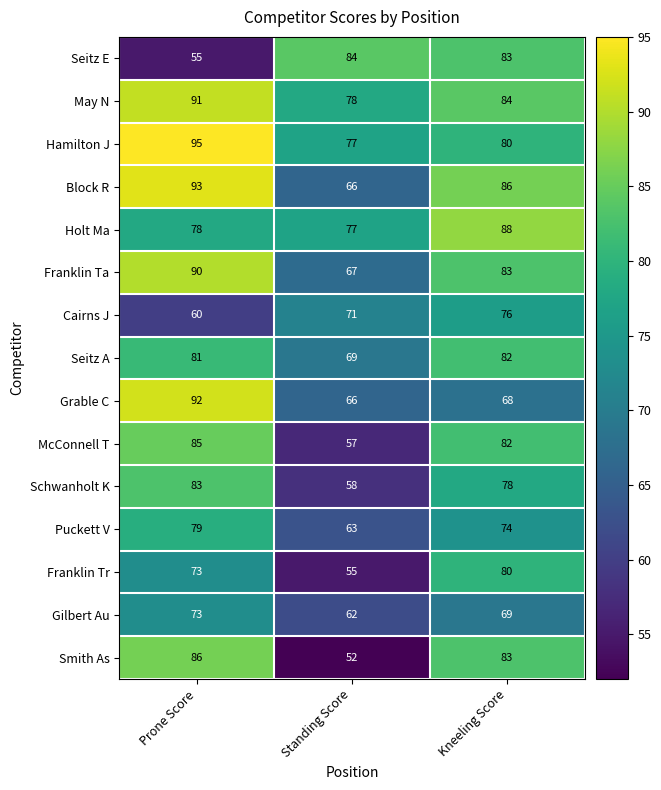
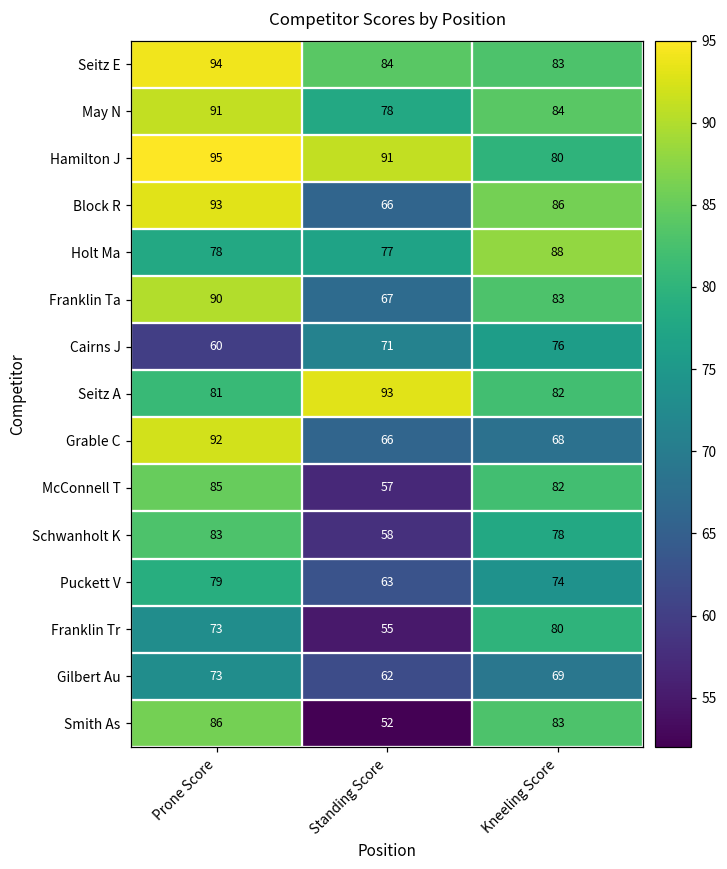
  {
    "Seitz E": {
-     "Prone Score": 55,
+     "Prone Score": 94,
      "Standing Score": 84,
      "Kneeling Score": 83
    },
    "May N": {
      "Prone Score": 91,
      "Standing Score": 78,
      "Kneeling Score": 84
    },
    "Hamilton J": {
      "Prone Score": 95,
-     "Standing Score": 77,
+     "Standing Score": 91,
      "Kneeling Score": 80
    },
    "Block R": {
      "Prone Score": 93,
      "Standing Score": 66,
      "Kneeling Score": 86
    },
    "Holt Ma": {
      "Prone Score": 78,
      "Standing Score": 77,
      "Kneeling Score": 88
    },
    "Franklin Ta": {
      "Prone Score": 90,
      "Standing Score": 67,
      "Kneeling Score": 83
    },
    "Cairns J": {
      "Prone Score": 60,
      "Standing Score": 71,
      "Kneeling Score": 76
    },
    "Seitz A": {
      "Prone Score": 81,
-     "Standing Score": 69,
+     "Standing Score": 93,
      "Kneeling Score": 82
    },
    "Grable C": {
      "Prone Score": 92,
      "Standing Score": 66,
      "Kneeling Score": 68
    },
    "McConnell T": {
      "Prone Score": 85,
      "Standing Score": 57,
      "Kneeling Score": 82
    },
    "Schwanholt K": {
      "Prone Score": 83,
      "Standing Score": 58,
      "Kneeling Score": 78
    },
    "Puckett V": {
      "Prone Score": 79,
      "Standing Score": 63,
      "Kneeling Score": 74
    },
    "Franklin Tr": {
      "Prone Score": 73,
      "Standing Score": 55,
      "Kneeling Score": 80
    },
    "Gilbert Au": {
      "Prone Score": 73,
      "Standing Score": 62,
      "Kneeling Score": 69
    },
    "Smith As": {
      "Prone Score": 86,
      "Standing Score": 52,
      "Kneeling Score": 83
    }
  }
